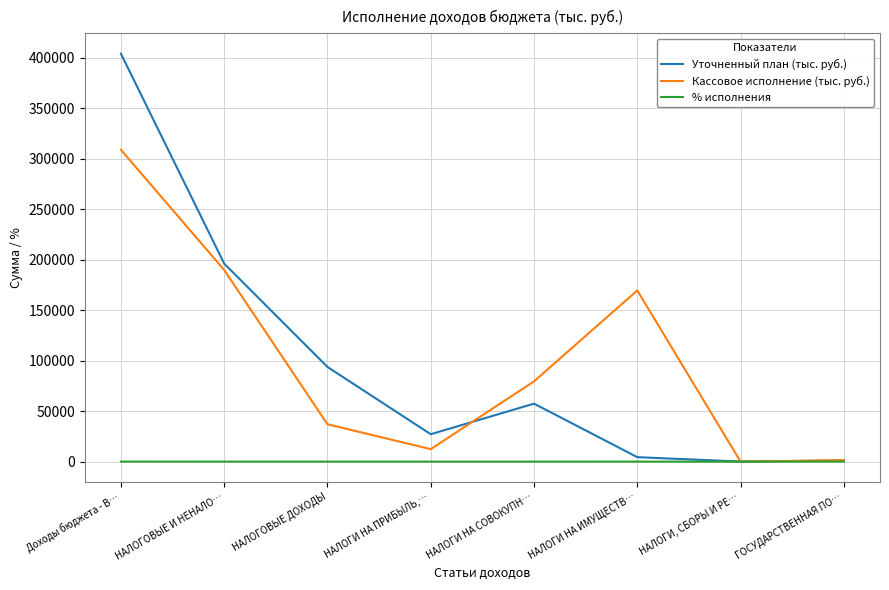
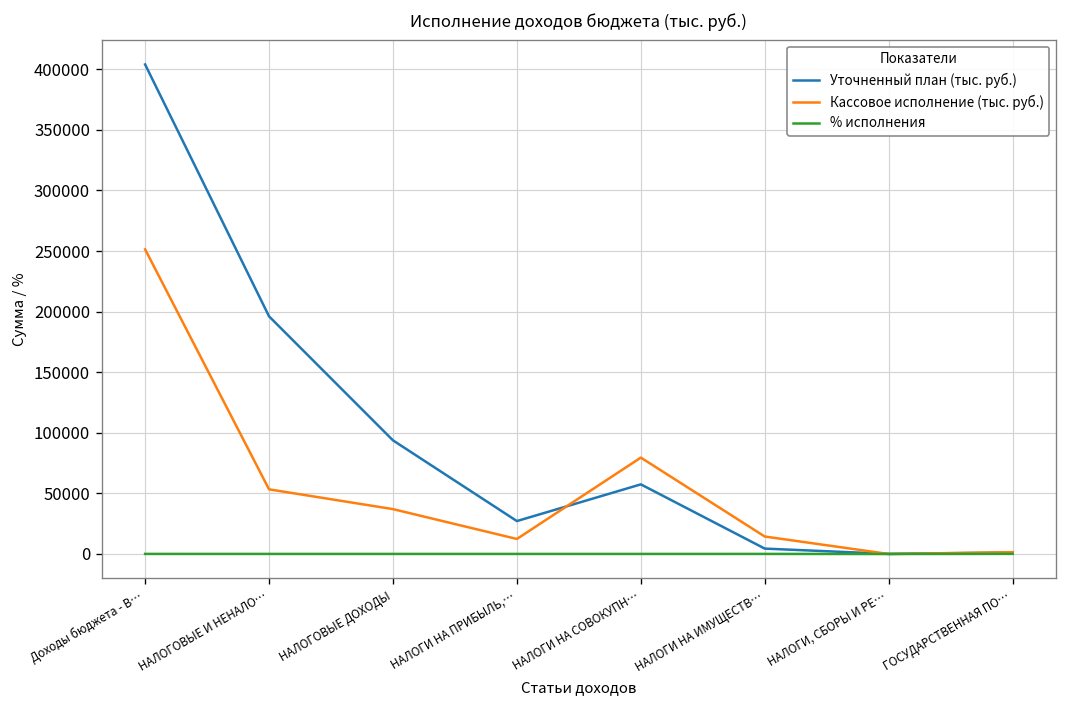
  {
    "Уточненный план (тыс. руб.)": {
      "Доходы бюджета - В…": 404000,
      "НАЛОГОВЫЕ И НЕНАЛО…": 196000,
      "НАЛОГОВЫЕ ДОХОДЫ": 94000,
      "НАЛОГИ НА ПРИБЫЛЬ,…": 27000,
      "НАЛОГИ НА СОВОКУПН…": 57000,
      "НАЛОГИ НА ИМУЩЕСТВ…": 4000
    },
    "Кассовое исполнение (тыс. руб.)": {
-     "Доходы бюджета - В…": 309000,
-     "НАЛОГОВЫЕ И НЕНАЛО…": 190000,
+     "Доходы бюджета - В…": 251000,
+     "НАЛОГОВЫЕ И НЕНАЛО…": 53000,
      "НАЛОГОВЫЕ ДОХОДЫ": 37000,
      "НАЛОГИ НА ПРИБЫЛЬ,…": 12000,
      "НАЛОГИ НА СОВОКУПН…": 80000,
-     "НАЛОГИ НА ИМУЩЕСТВ…": 170000
+     "НАЛОГИ НА ИМУЩЕСТВ…": 14000
    },
    "% исполнения": {
      "Доходы бюджета - В…": 0,
      "НАЛОГОВЫЕ И НЕНАЛО…": 0,
      "НАЛОГОВЫЕ ДОХОДЫ": 0,
      "НАЛОГИ НА ПРИБЫЛЬ,…": 0,
      "НАЛОГИ НА СОВОКУПН…": 0,
      "НАЛОГИ НА ИМУЩЕСТВ…": 0
    }
  }
